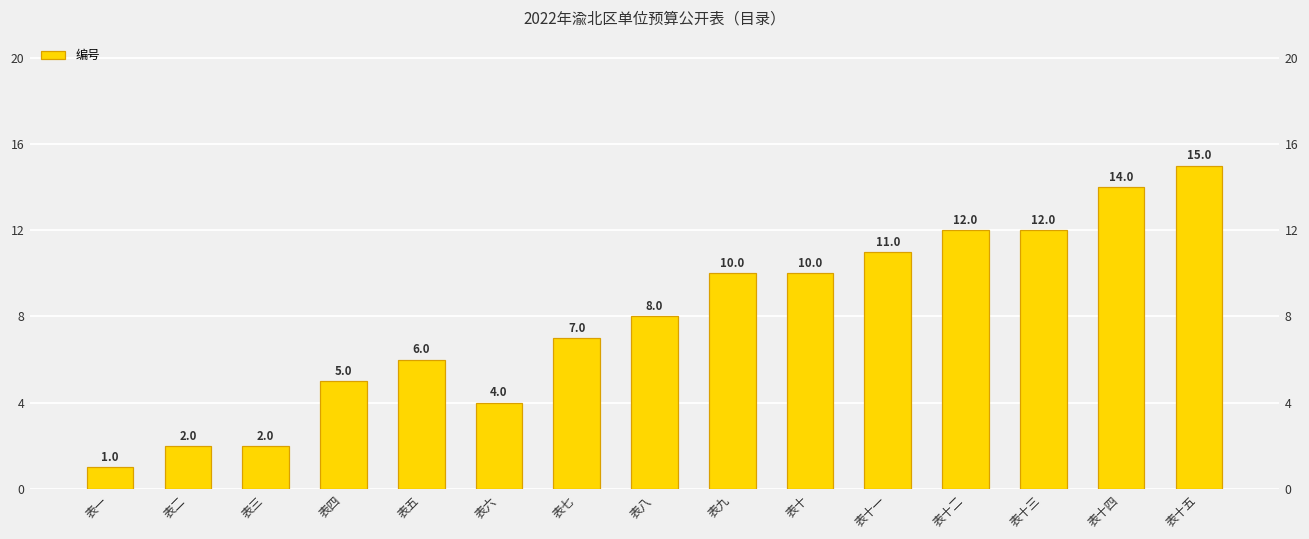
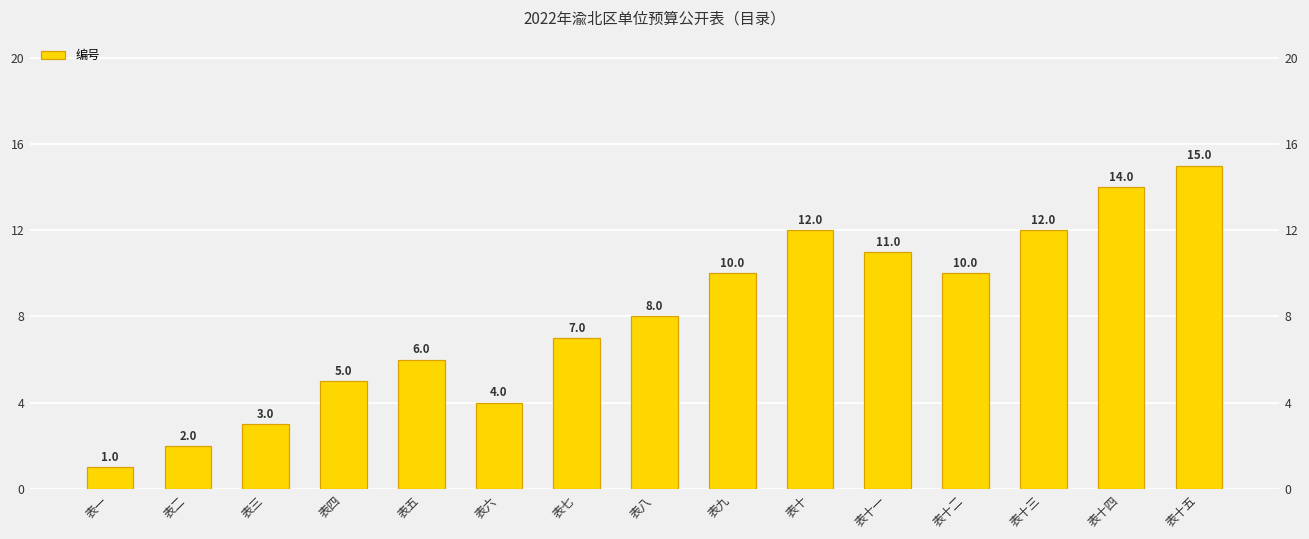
  {
    "表一": 1.0,
    "表二": 2.0,
-   "表三": 2.0,
+   "表三": 3.0,
    "表四": 5.0,
    "表五": 6.0,
    "表六": 4.0,
    "表七": 7.0,
    "表八": 8.0,
    "表九": 10.0,
-   "表十": 10.0,
+   "表十": 12.0,
    "表十一": 11.0,
-   "表十二": 12.0,
+   "表十二": 10.0,
    "表十三": 12.0,
    "表十四": 14.0,
    "表十五": 15.0
  }
